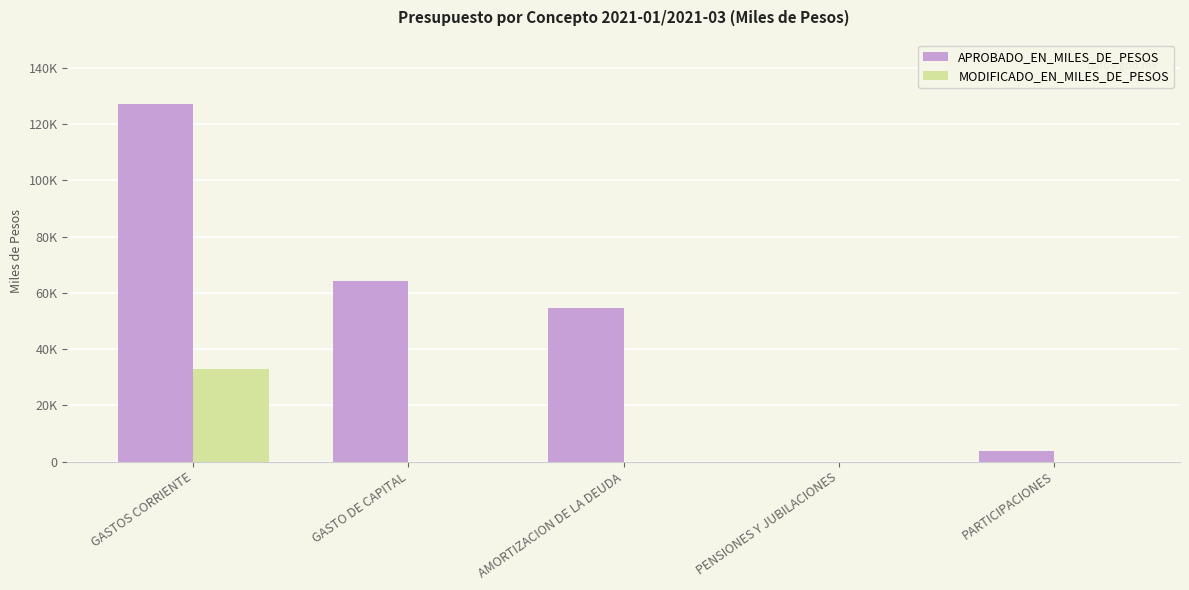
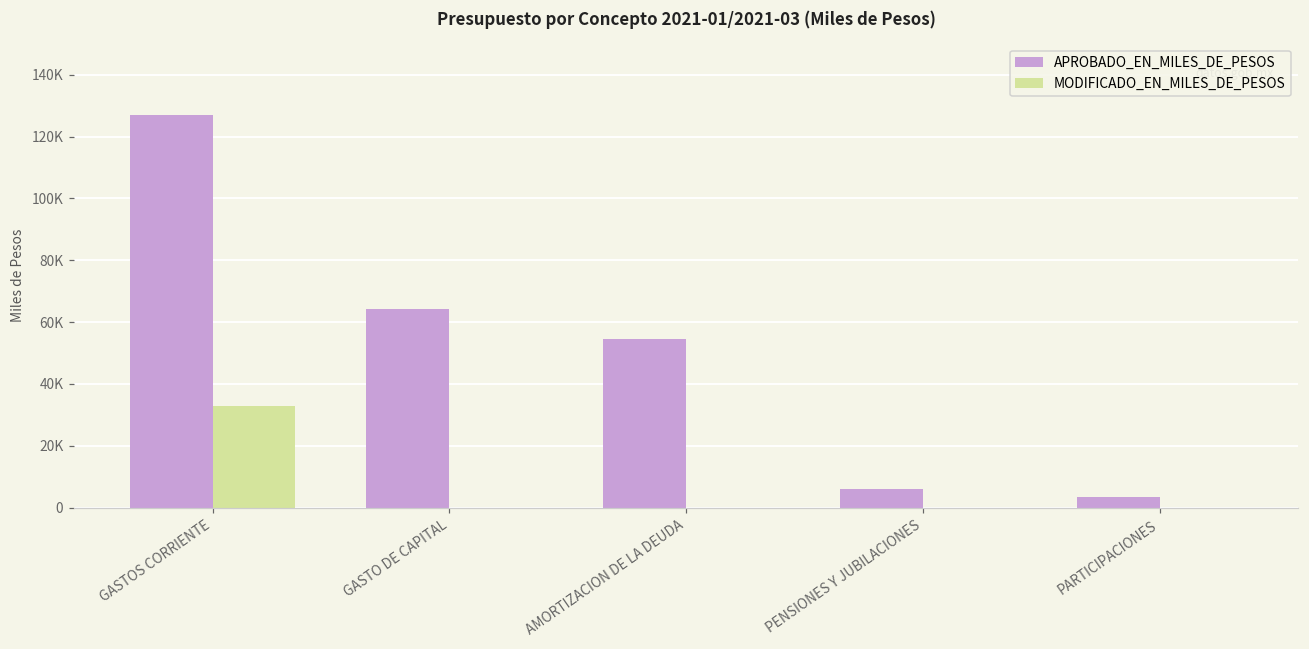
  {
    "APROBADO_EN_MILES_DE_PESOS": {
      "GASTOS CORRIENTE": 127000,
      "GASTO DE CAPITAL": 64000,
      "AMORTIZACION DE LA DEUDA": 54000,
-     "PENSIONES Y JUBILACIONES": 0,
+     "PENSIONES Y JUBILACIONES": 6000,
      "PARTICIPACIONES": 4000
    },
    "MODIFICADO_EN_MILES_DE_PESOS": {
      "GASTOS CORRIENTE": 33000,
      "GASTO DE CAPITAL": 0,
      "AMORTIZACION DE LA DEUDA": 0,
      "PENSIONES Y JUBILACIONES": 0,
      "PARTICIPACIONES": 0
    }
  }
